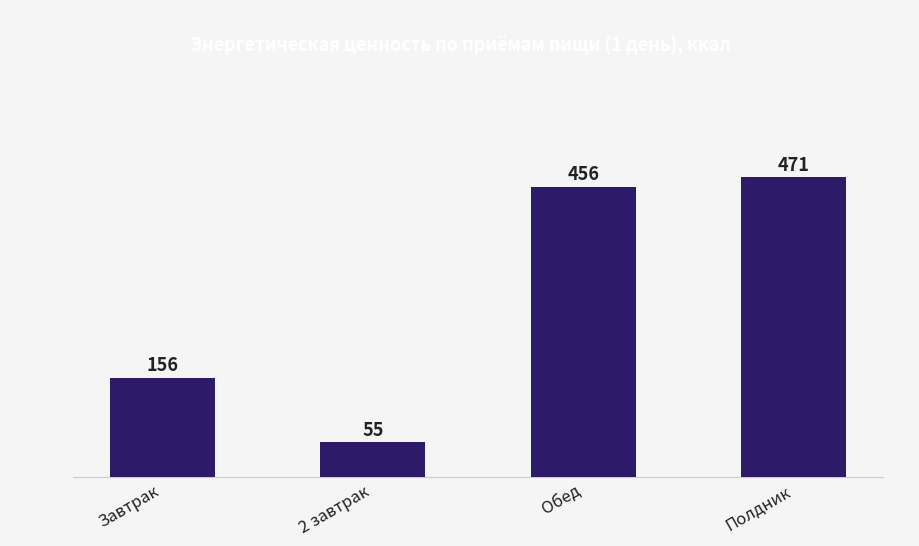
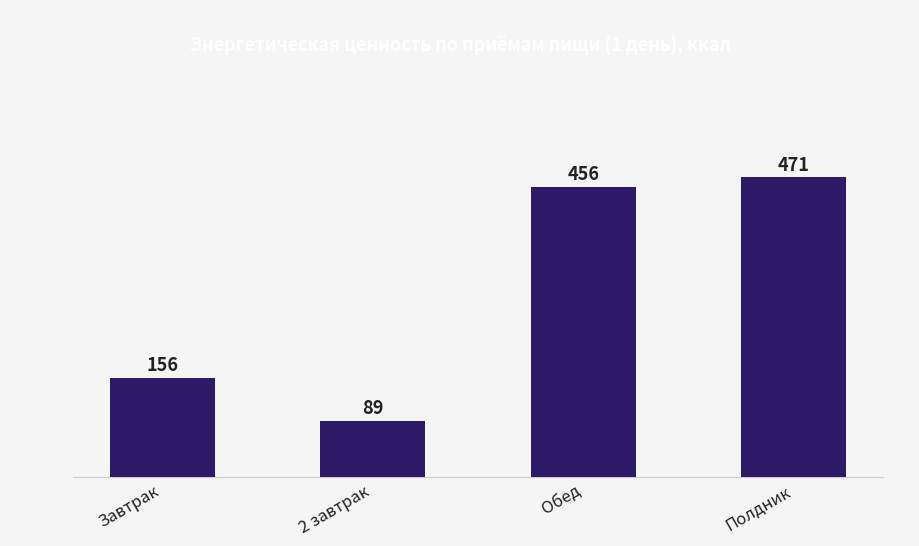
  {
    "Завтрак": 156,
-   "2 завтрак": 55,
+   "2 завтрак": 89,
    "Обед": 456,
    "Полдник": 471
  }
